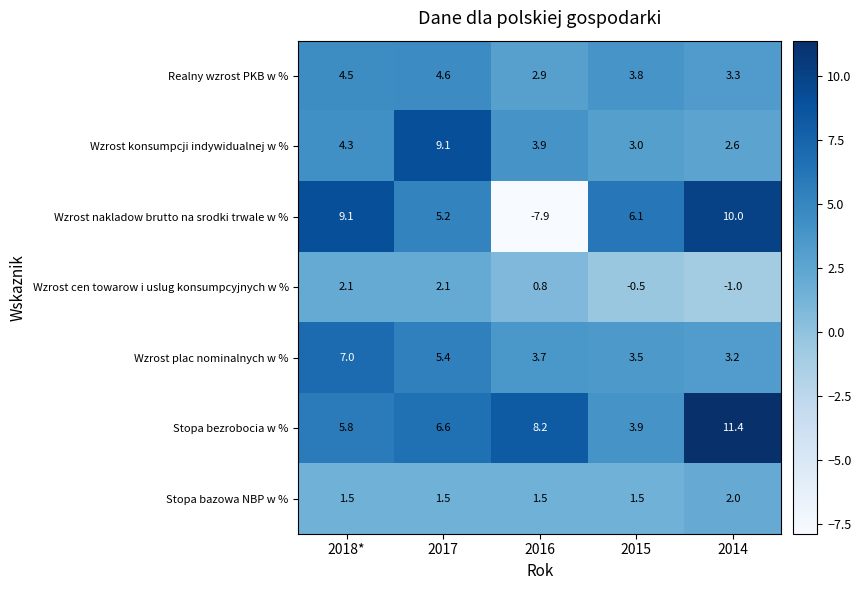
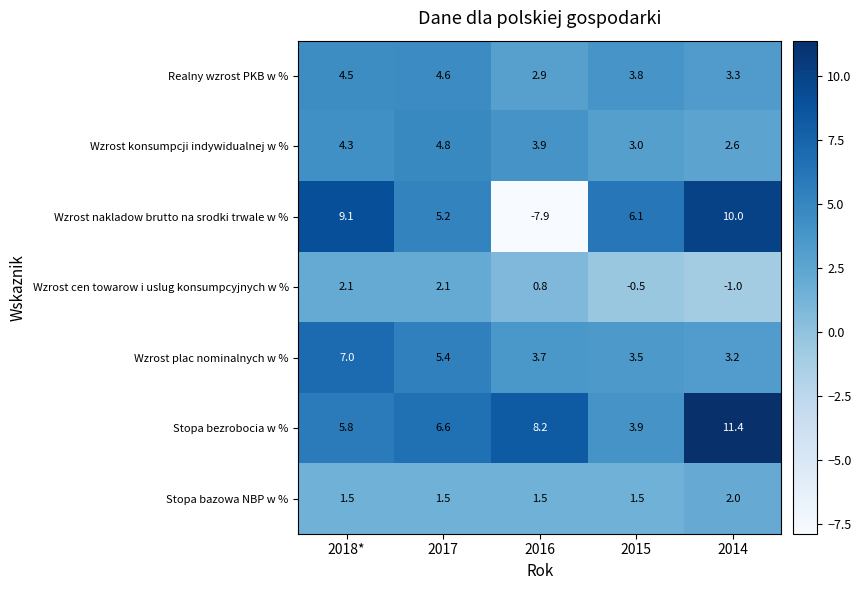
  {
    "Realny wzrost PKB w %": {
      "2018*": 4.5,
      "2017": 4.6,
      "2016": 2.9,
      "2015": 3.8,
      "2014": 3.3
    },
    "Wzrost konsumpcji indywidualnej w %": {
      "2018*": 4.3,
-     "2017": 9.1,
+     "2017": 4.8,
      "2016": 3.9,
      "2015": 3.0,
      "2014": 2.6
    },
    "Wzrost nakladow brutto na srodki trwale w %": {
      "2018*": 9.1,
      "2017": 5.2,
      "2016": -7.9,
      "2015": 6.1,
      "2014": 10.0
    },
    "Wzrost cen towarow i uslug konsumpcyjnych w %": {
      "2018*": 2.1,
      "2017": 2.1,
      "2016": 0.8,
      "2015": -0.5,
      "2014": -1.0
    },
    "Wzrost plac nominalnych w %": {
      "2018*": 7.0,
      "2017": 5.4,
      "2016": 3.7,
      "2015": 3.5,
      "2014": 3.2
    },
    "Stopa bezrobocia w %": {
      "2018*": 5.8,
      "2017": 6.6,
      "2016": 8.2,
      "2015": 3.9,
      "2014": 11.4
    },
    "Stopa bazowa NBP w %": {
      "2018*": 1.5,
      "2017": 1.5,
      "2016": 1.5,
      "2015": 1.5,
      "2014": 2.0
    }
  }
